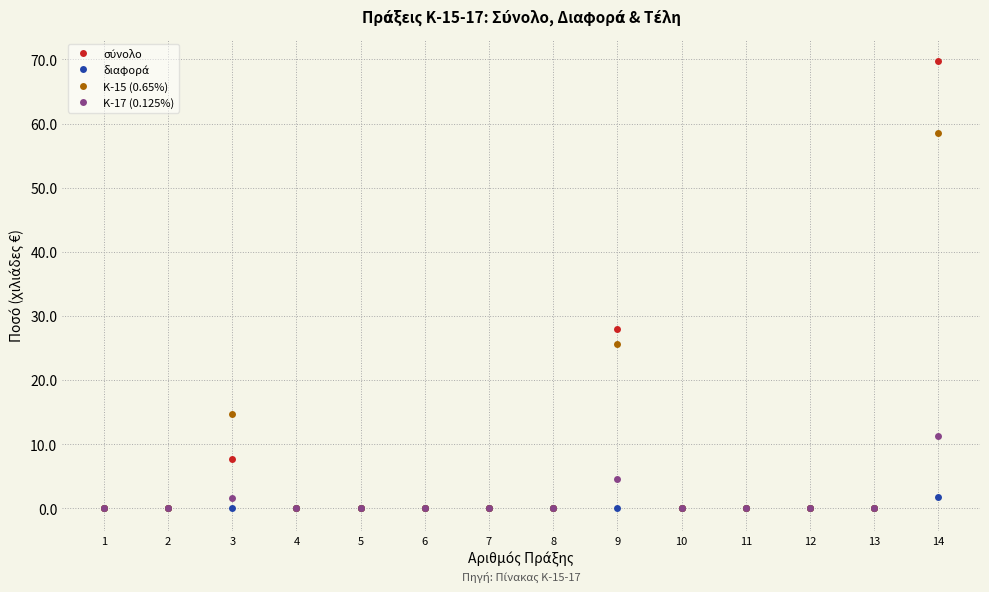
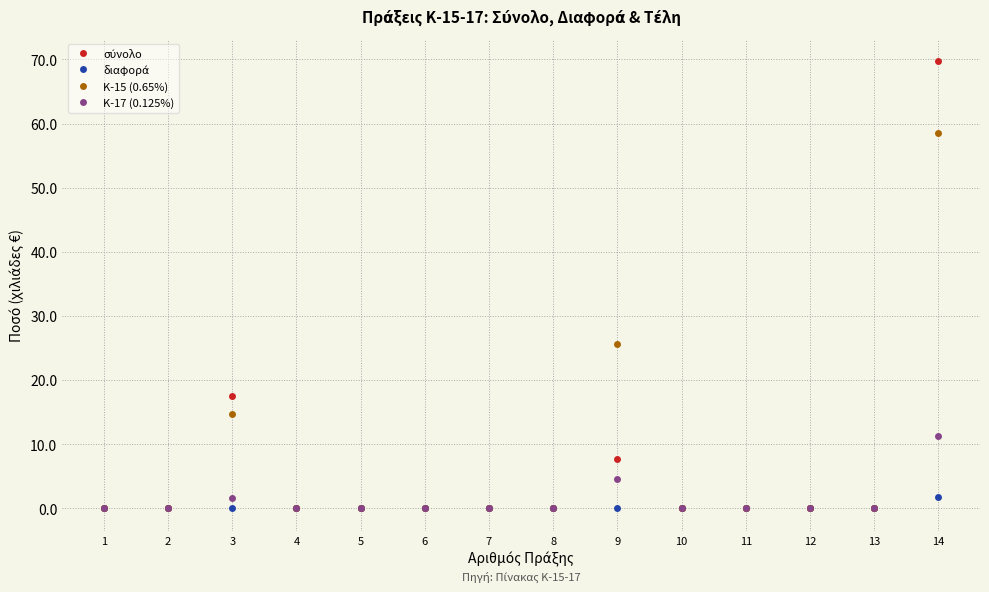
  {
    "σύνολο": {
-     "3": 8,
-     "9": 28,
+     "3": 17,
+     "9": 8,
      "14": 70
    },
    "διαφορά": {
      "3": 0,
      "9": 0,
      "14": 2
    },
    "K-15 (0.65%)": {
      "3": 15,
      "9": 26,
      "14": 59
    },
    "K-17 (0.125%)": {
      "3": 2,
      "9": 5,
      "14": 11
    }
  }
